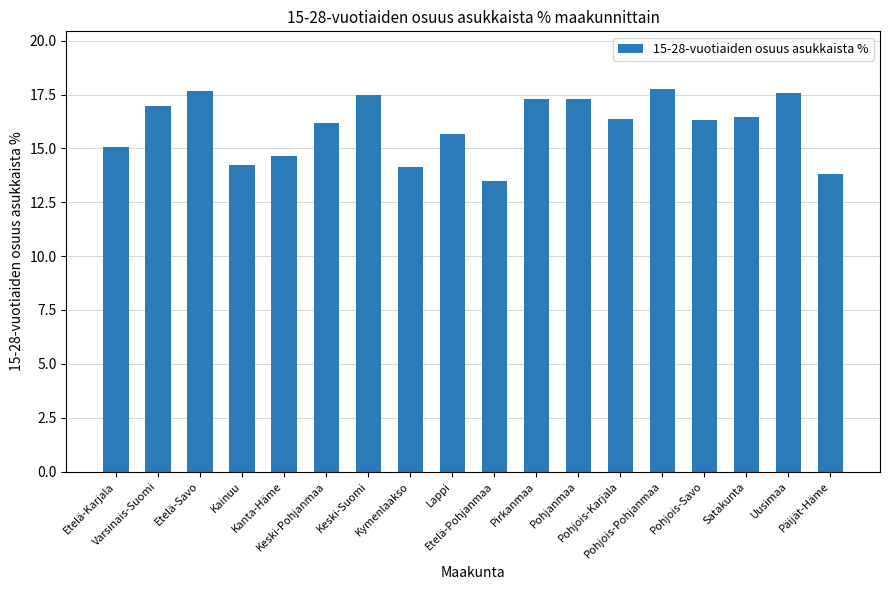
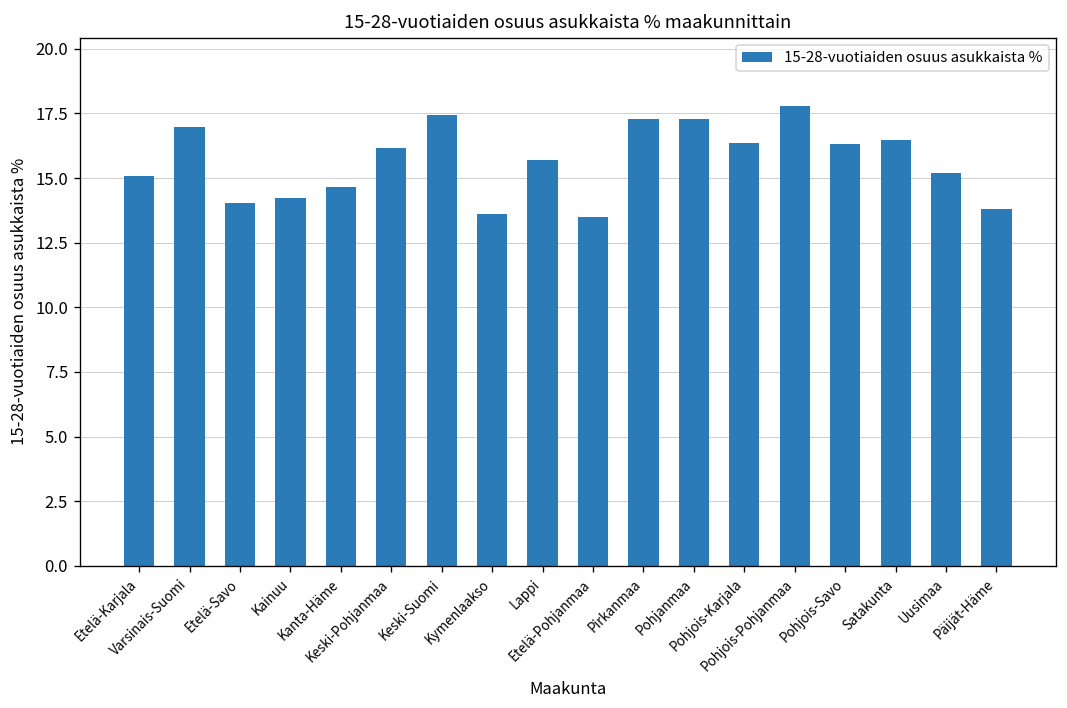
  {
    "Etelä-Karjala": 15.1,
    "Varsinais-Suomi": 17.0,
-   "Etelä-Savo": 17.7,
+   "Etelä-Savo": 14.0,
    "Kainuu": 14.2,
    "Kanta-Häme": 14.7,
    "Keski-Pohjanmaa": 16.2,
    "Keski-Suomi": 17.5,
-   "Kymenlaakso": 14.1,
+   "Kymenlaakso": 13.6,
    "Lappi": 15.7,
    "Etelä-Pohjanmaa": 13.5,
    "Pirkanmaa": 17.3,
    "Pohjanmaa": 17.3,
    "Pohjois-Karjala": 16.4,
    "Pohjois-Pohjanmaa": 17.8,
    "Pohjois-Savo": 16.3,
    "Satakunta": 16.5,
-   "Uusimaa": 17.6,
+   "Uusimaa": 15.2,
    "Päijät-Häme": 13.8
  }
